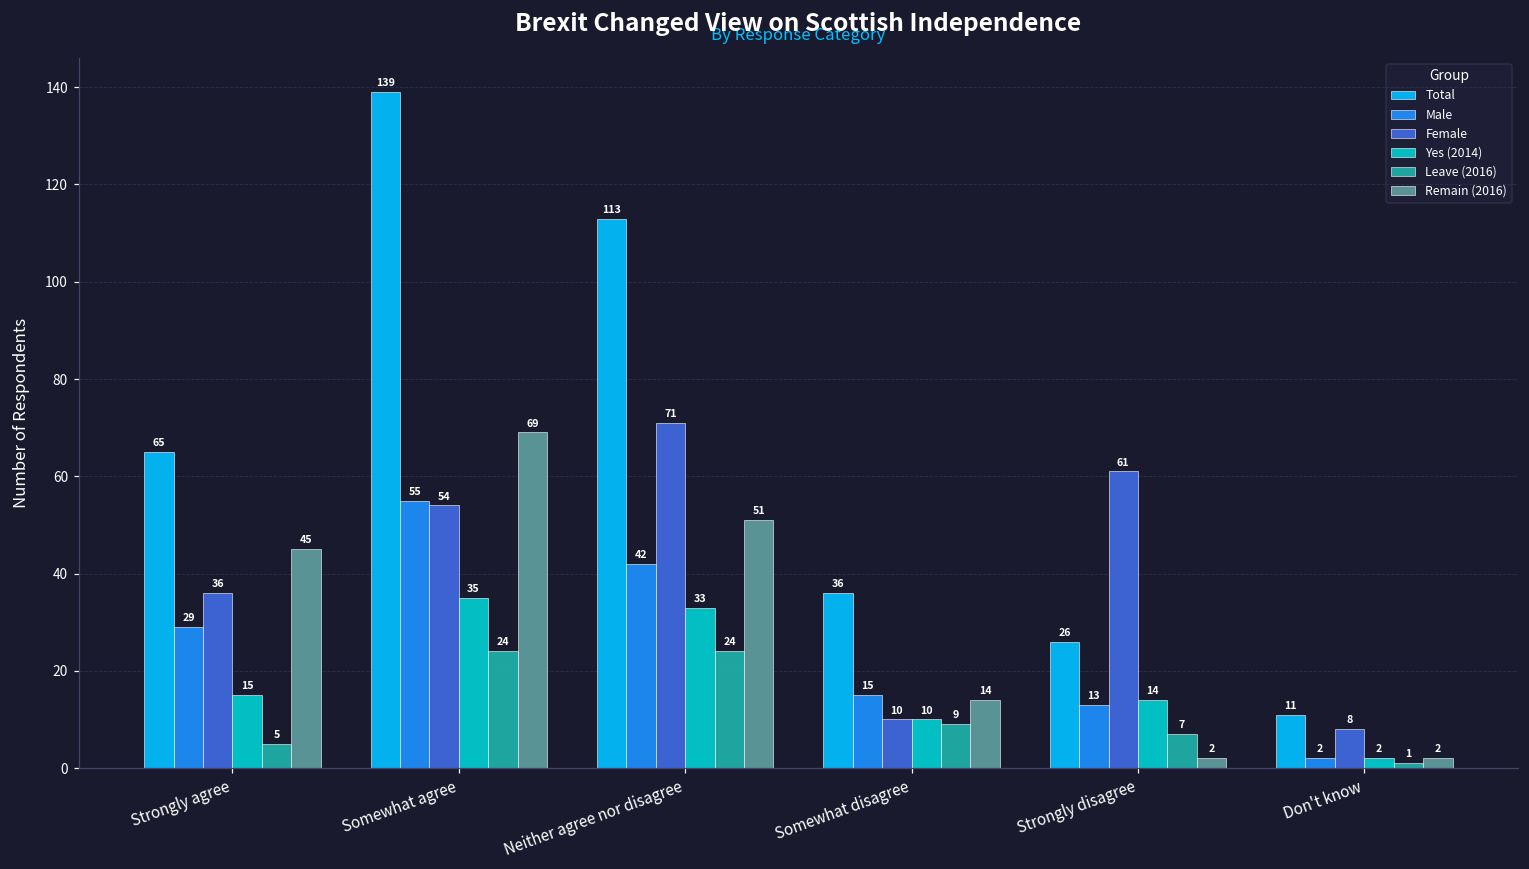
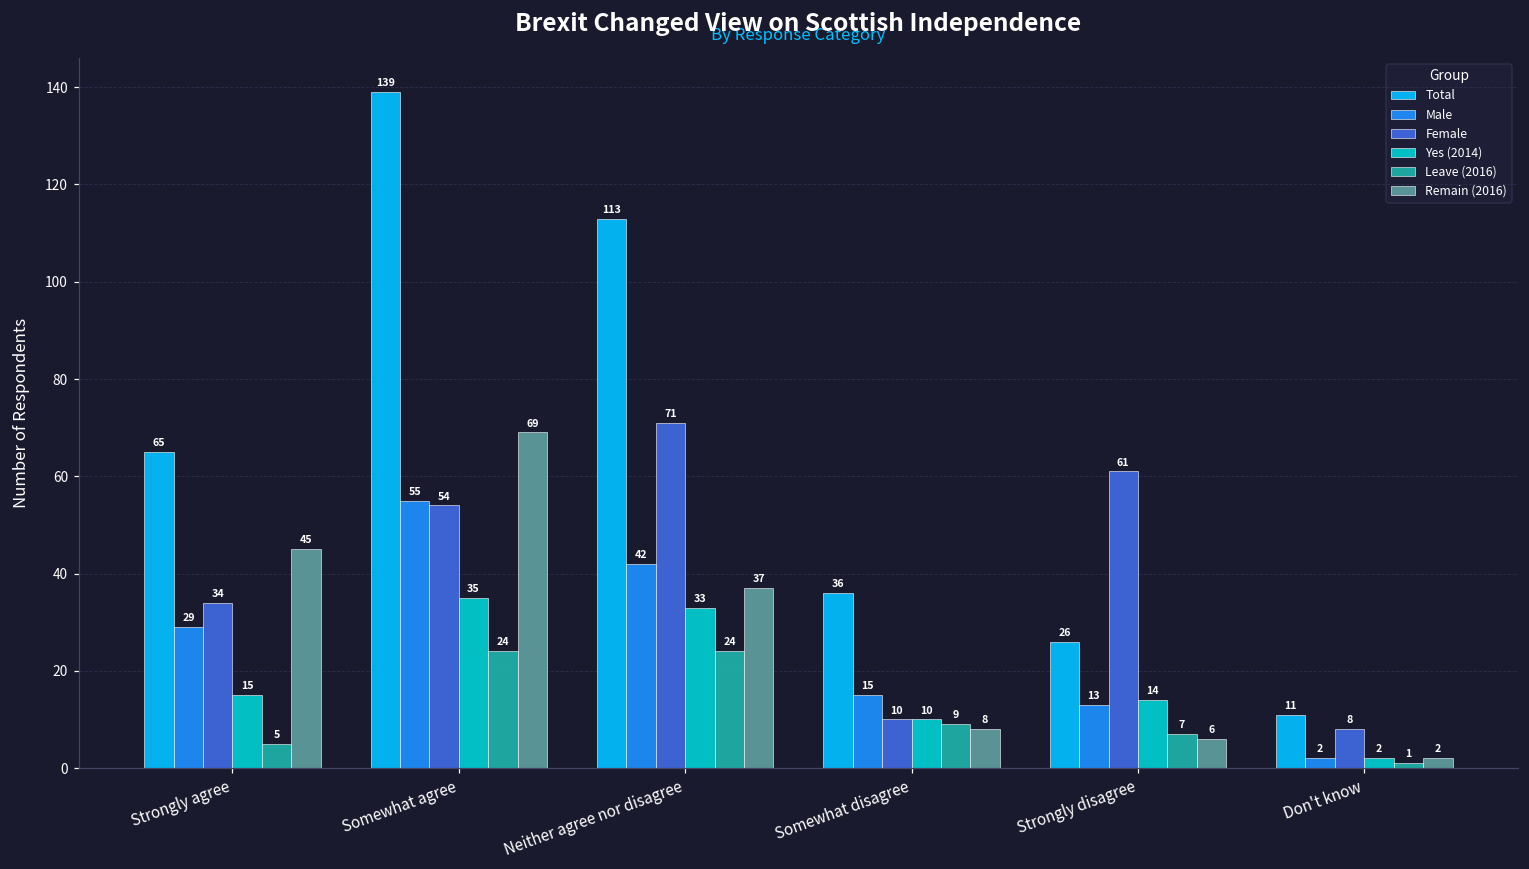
  {
    "Female": {
-     "Strongly agree": 36,
+     "Strongly agree": 34,
      "Somewhat agree": 54,
      "Neither agree nor disagree": 71,
      "Somewhat disagree": 10,
      "Strongly disagree": 61,
      "Don't know": 8
    },
    "Remain (2016)": {
      "Strongly agree": 45,
      "Somewhat agree": 69,
-     "Neither agree nor disagree": 51,
-     "Somewhat disagree": 14,
-     "Strongly disagree": 2,
+     "Neither agree nor disagree": 37,
+     "Somewhat disagree": 8,
+     "Strongly disagree": 6,
      "Don't know": 2
    }
  }
